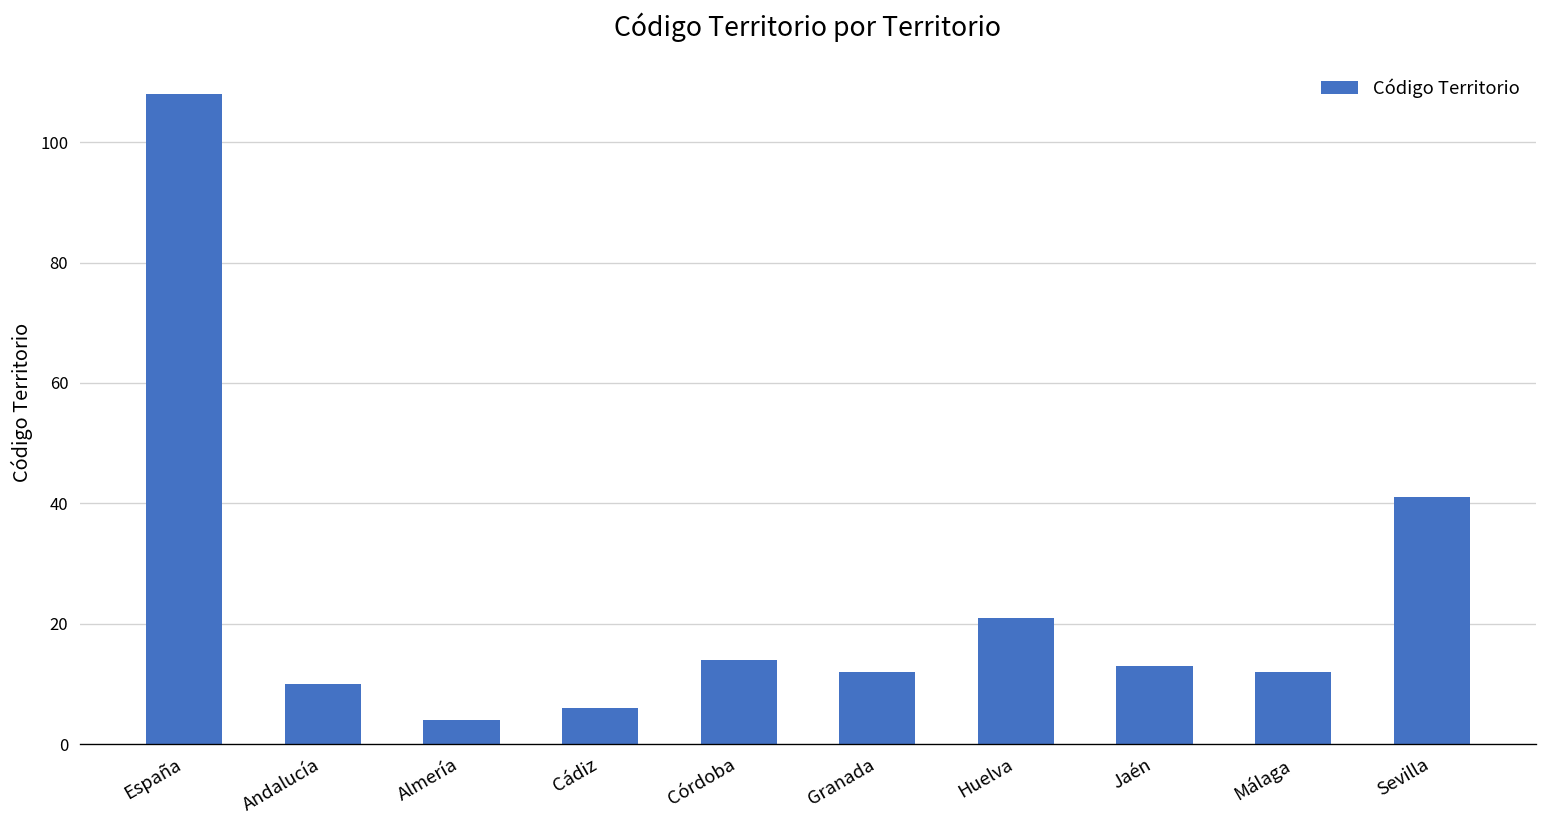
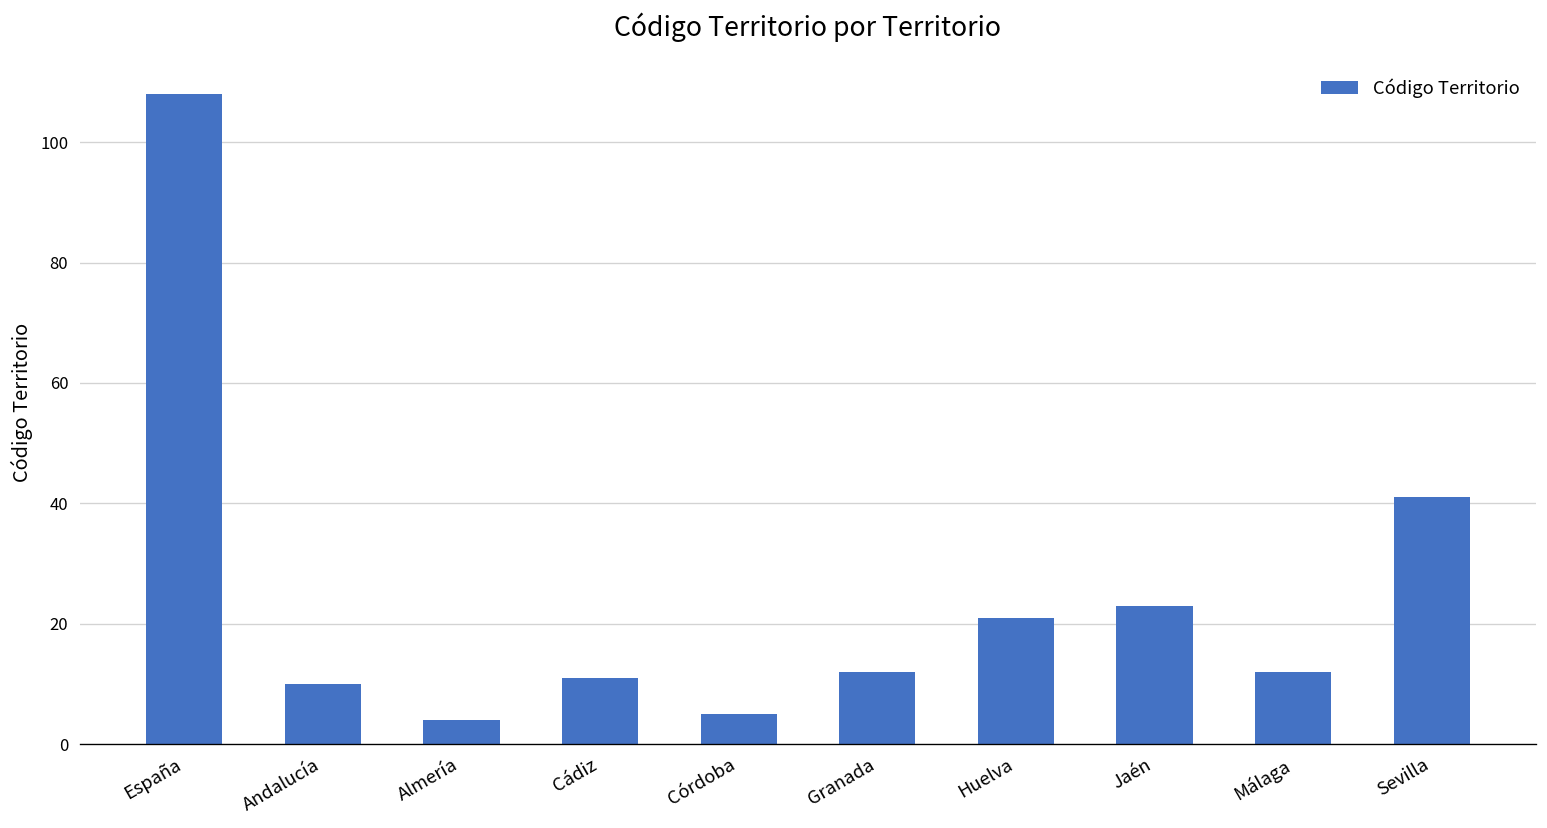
  {
    "España": 108,
    "Andalucía": 10,
    "Almería": 4,
-   "Cádiz": 6,
-   "Córdoba": 14,
+   "Cádiz": 11,
+   "Córdoba": 5,
    "Granada": 12,
    "Huelva": 21,
-   "Jaén": 13,
+   "Jaén": 23,
    "Málaga": 12,
    "Sevilla": 41
  }
